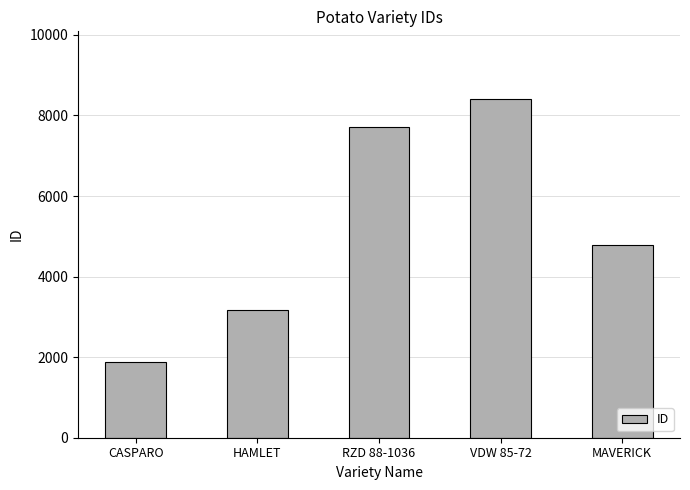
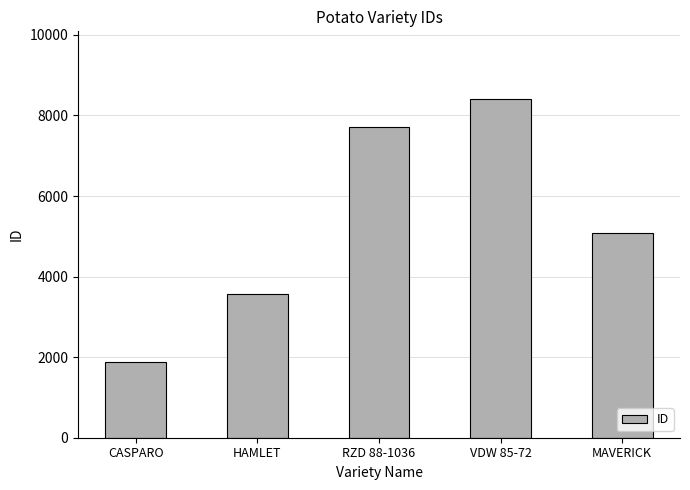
  {
    "CASPARO": 1900,
-   "HAMLET": 3200,
+   "HAMLET": 3600,
    "RZD 88-1036": 7700,
    "VDW 85-72": 8400,
-   "MAVERICK": 4800
+   "MAVERICK": 5100
  }
